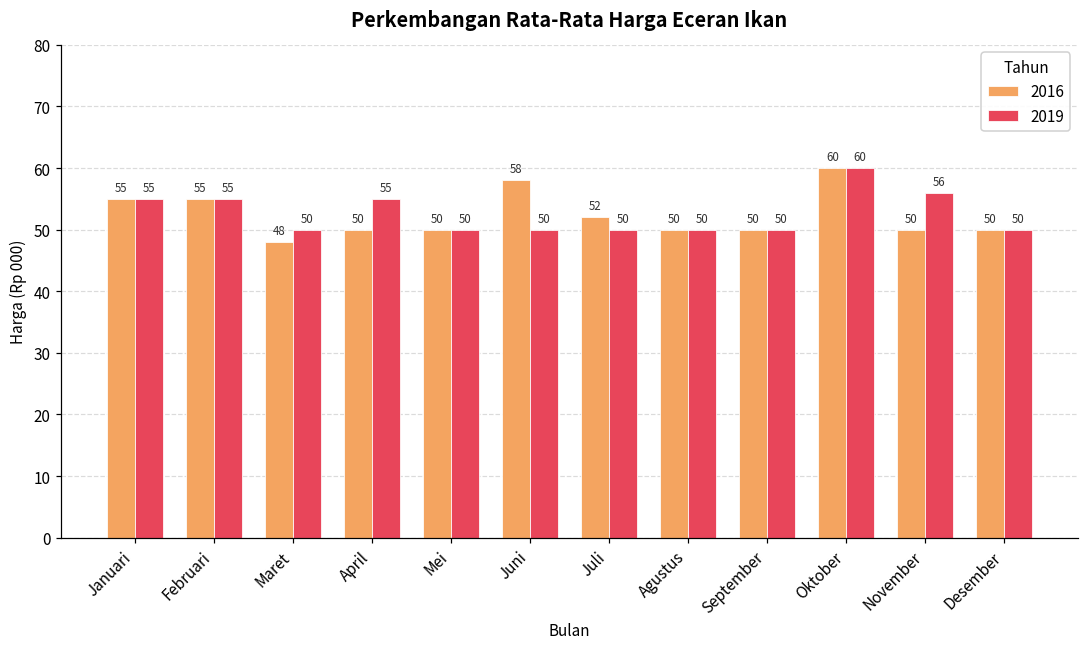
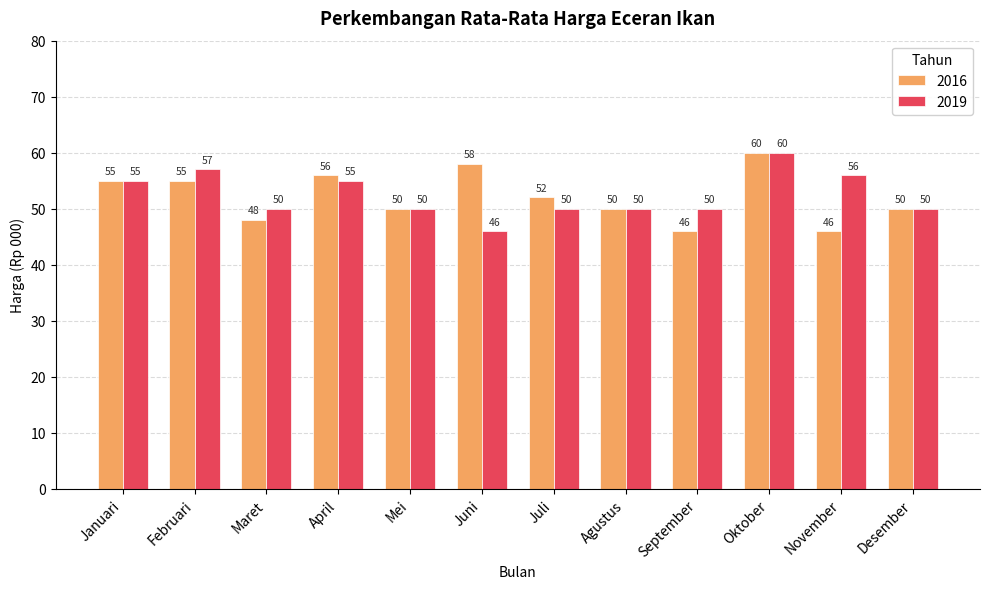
  {
    "2016": {
      "Januari": 55,
      "Februari": 55,
      "Maret": 48,
-     "April": 50,
+     "April": 56,
      "Mei": 50,
      "Juni": 58,
      "Juli": 52,
      "Agustus": 50,
-     "September": 50,
+     "September": 46,
      "Oktober": 60,
-     "November": 50,
+     "November": 46,
      "Desember": 50
    },
    "2019": {
      "Januari": 55,
-     "Februari": 55,
+     "Februari": 57,
      "Maret": 50,
      "April": 55,
      "Mei": 50,
-     "Juni": 50,
+     "Juni": 46,
      "Juli": 50,
      "Agustus": 50,
      "September": 50,
      "Oktober": 60,
      "November": 56,
      "Desember": 50
    }
  }
